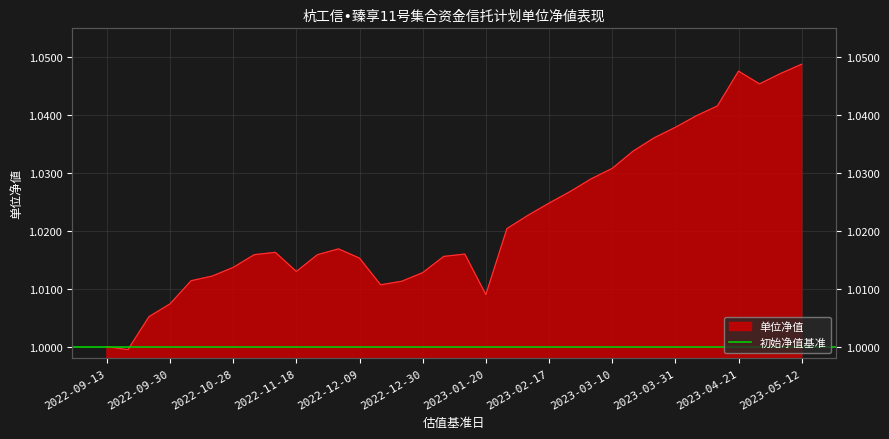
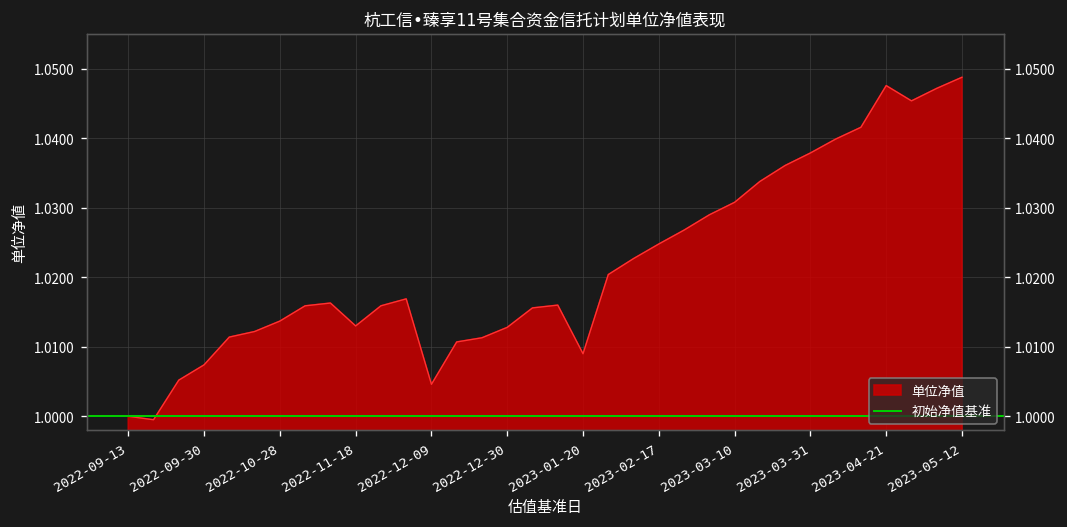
  {
    "2022-09-13": 1.000,
    "2022-09-30": 1.007,
    "2022-10-28": 1.014,
    "2022-11-18": 1.013,
-   "2022-12-09": 1.015,
+   "2022-12-09": 1.005,
    "2022-12-30": 1.013,
    "2023-01-20": 1.009,
    "2023-02-17": 1.025,
    "2023-03-10": 1.031,
    "2023-03-31": 1.038,
    "2023-04-21": 1.048,
    "2023-05-12": 1.049
  }
